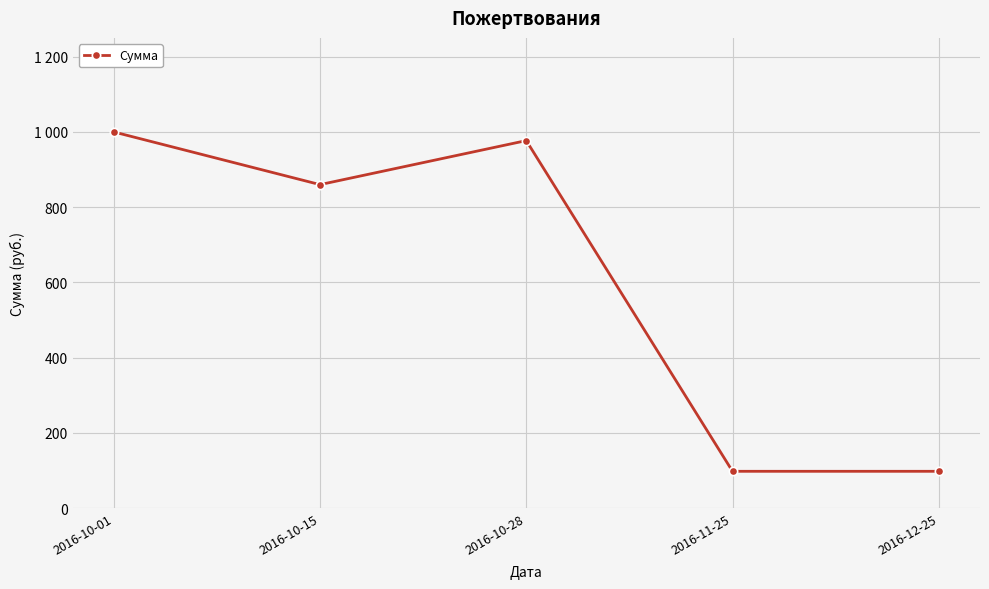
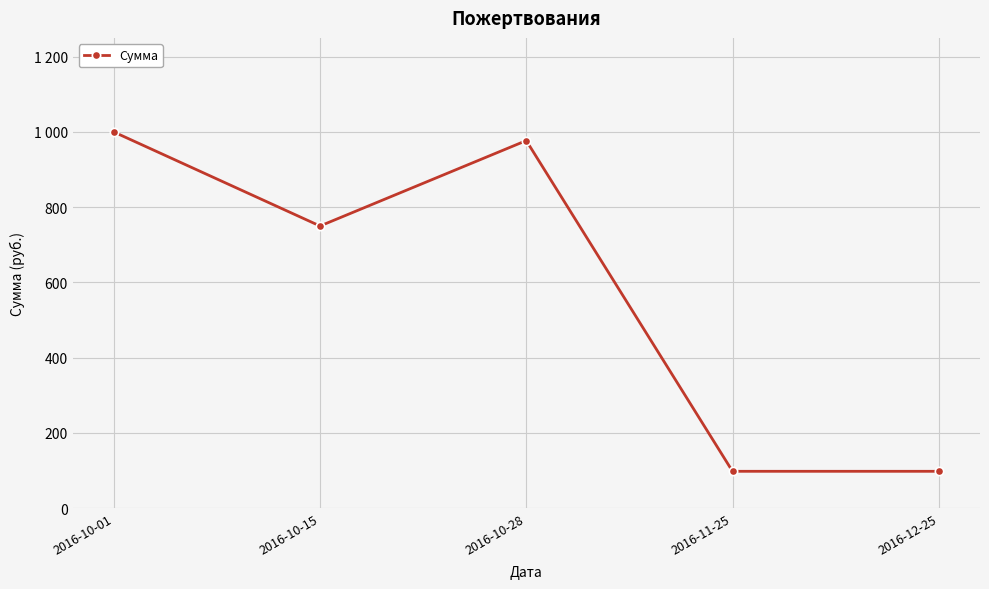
  {
    "2016-10-01": 1000,
-   "2016-10-15": 860,
+   "2016-10-15": 750,
    "2016-10-28": 980,
    "2016-11-25": 100,
    "2016-12-25": 100
  }
